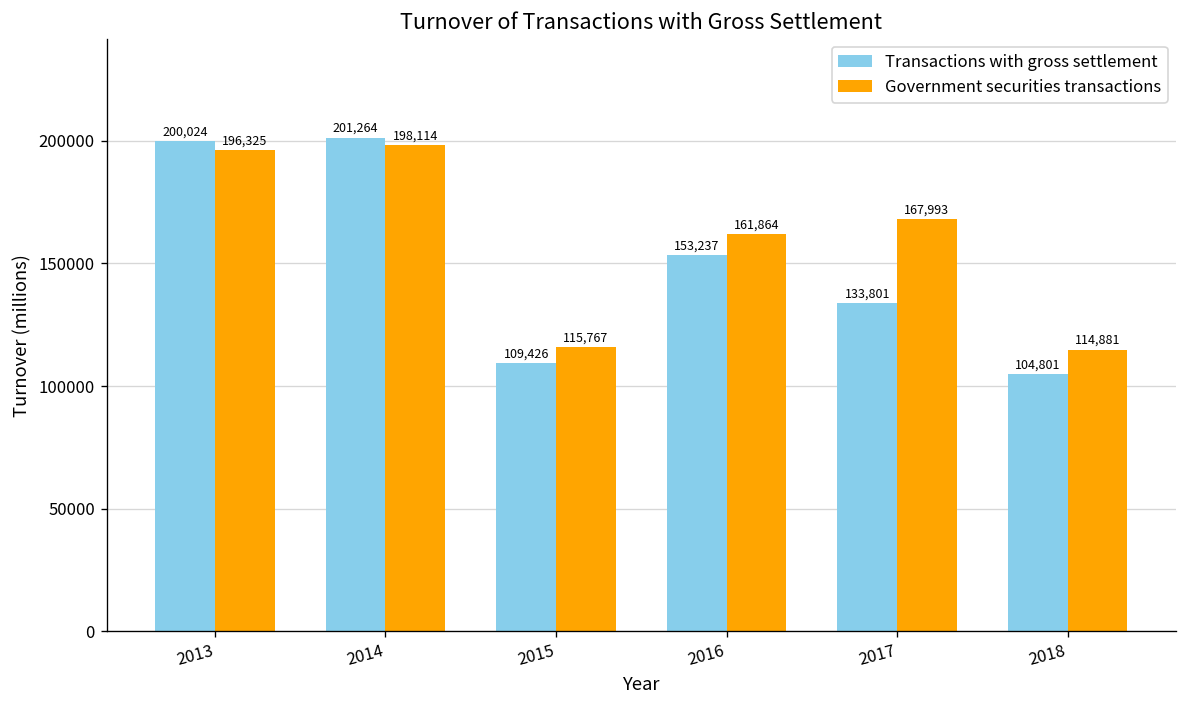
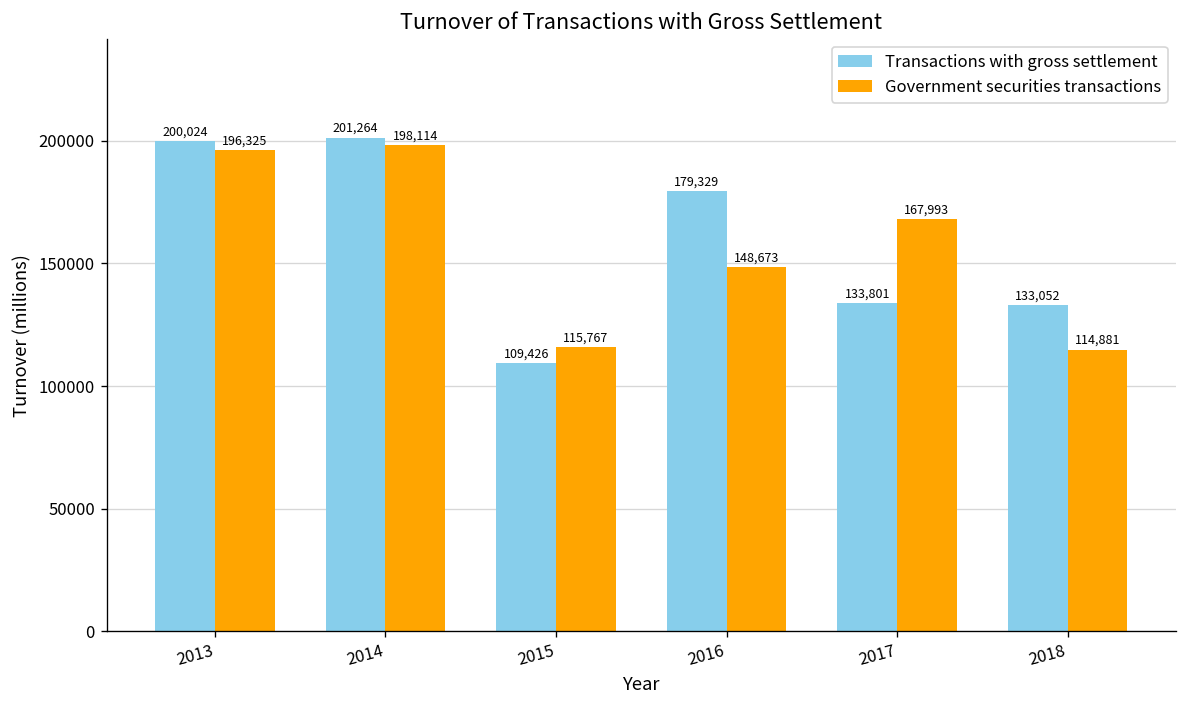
  {
    "Transactions with gross settlement": {
      "2013": "200,024",
      "2014": "201,264",
      "2015": "109,426",
-     "2016": "153,237",
+     "2016": "179,329",
      "2017": "133,801",
-     "2018": "104,801"
+     "2018": "133,052"
    },
    "Government securities transactions": {
      "2013": "196,325",
      "2014": "198,114",
      "2015": "115,767",
-     "2016": "161,864",
+     "2016": "148,673",
      "2017": "167,993",
      "2018": "114,881"
    }
  }
